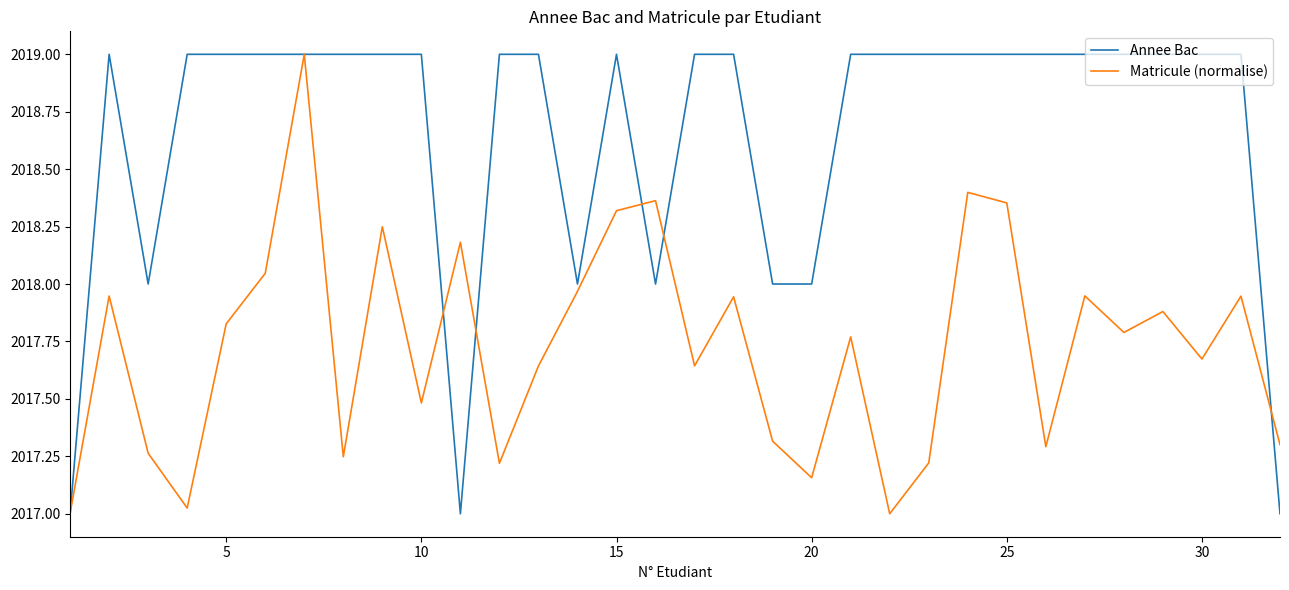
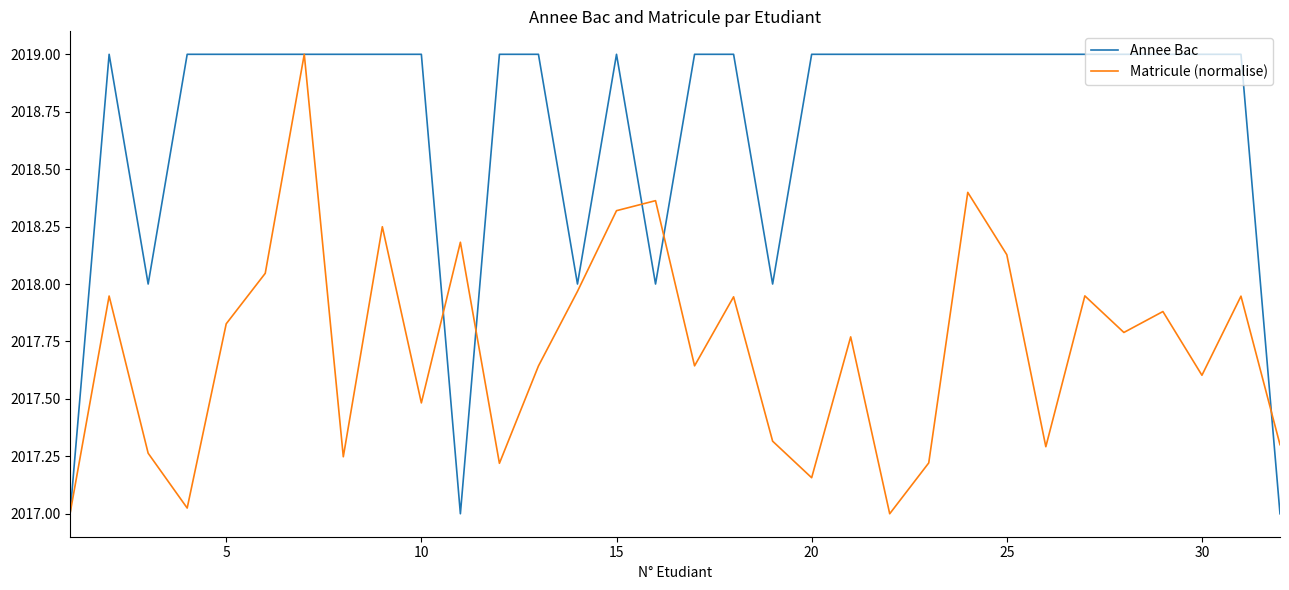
  {
    "Annee Bac": {
      "5": 2019,
      "10": 2019,
      "15": 2019,
-     "20": 2018,
+     "20": 2019,
      "25": 2019
    },
    "Matricule (normalise)": {
      "5": 2017.83,
      "10": 2017.48,
      "15": 2018.32,
      "20": 2017.16,
-     "25": 2018.35,
-     "30": 2017.67
+     "25": 2018.13,
+     "30": 2017.60
    }
  }
